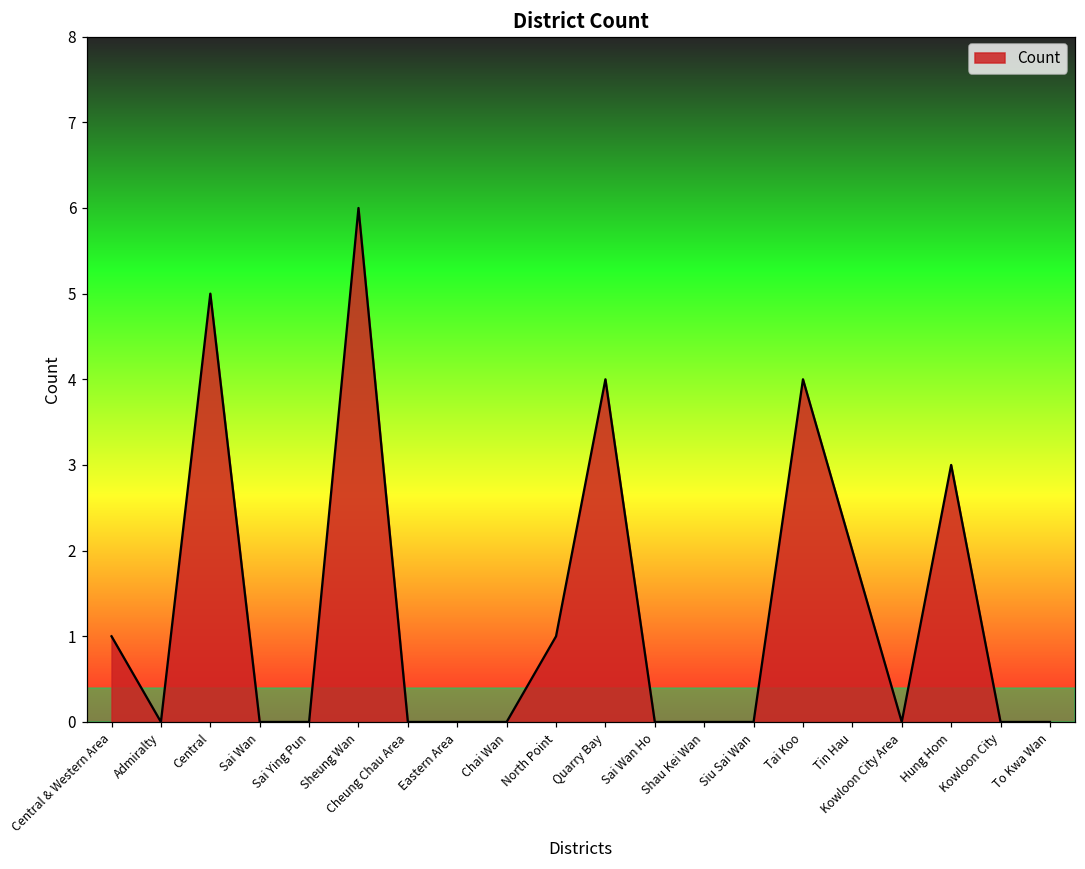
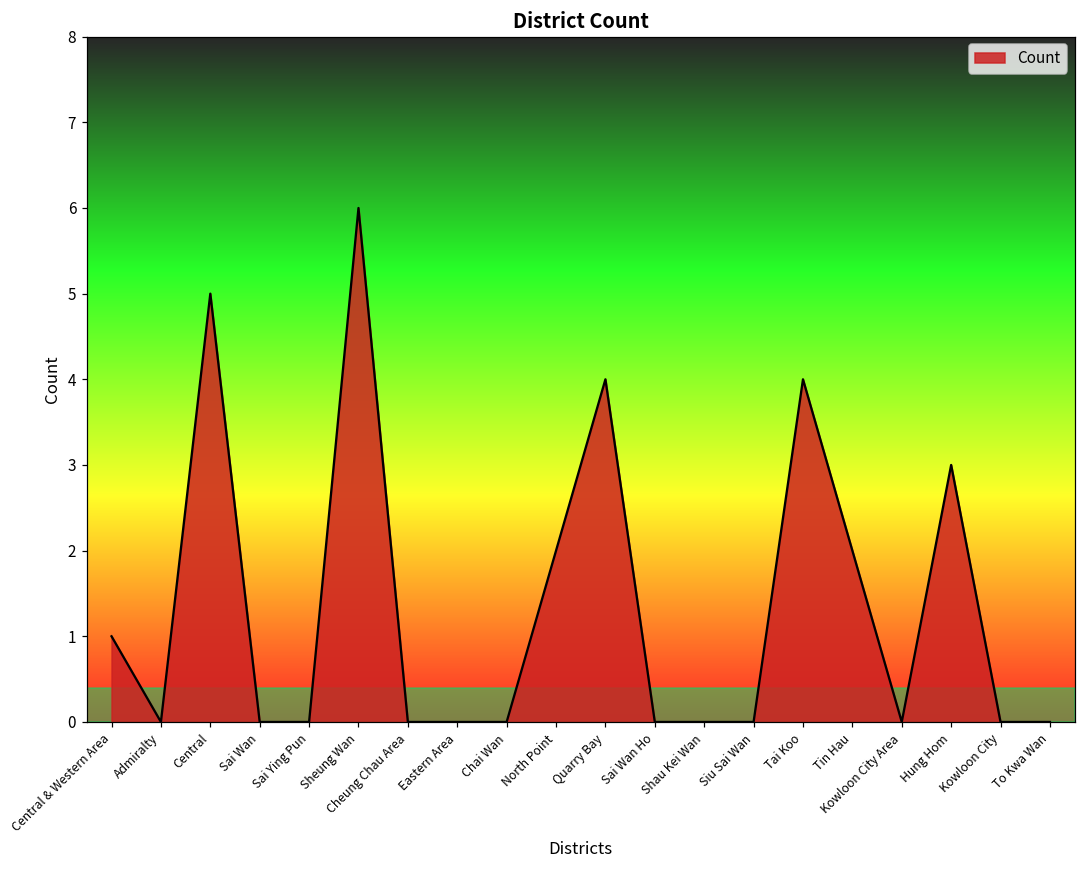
  {
    "Central & Western Area": 1,
    "Central": 5,
    "Sheung Wan": 6,
-   "North Point": 1,
+   "North Point": 2,
    "Quarry Bay": 4,
    "Tai Koo": 4,
    "Tin Hau": 2,
    "Hung Hom": 3
  }
